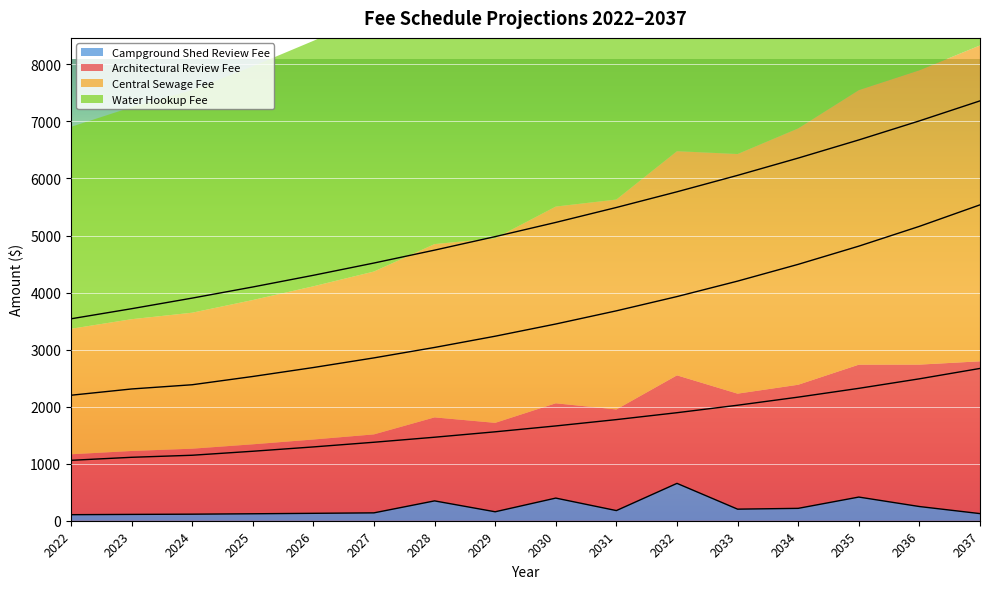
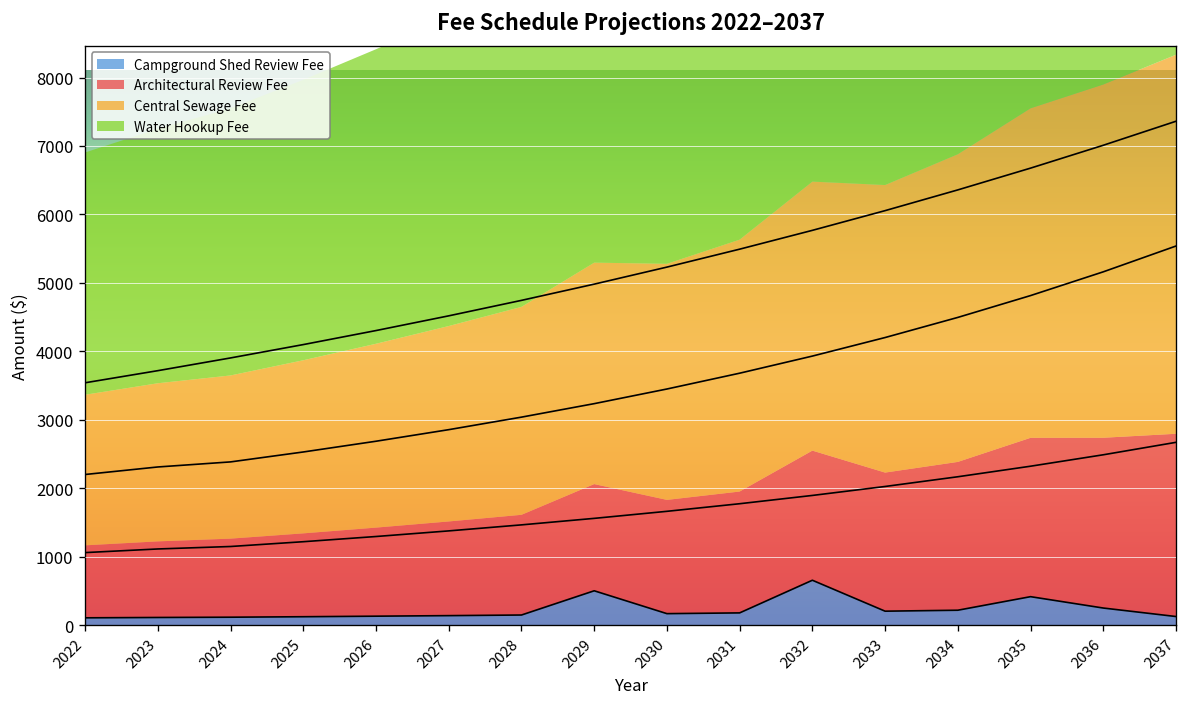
  {
    "Campground Shed Review Fee": {
      "2022": 100,
      "2023": 100,
      "2024": 100,
      "2025": 100,
      "2026": 100,
      "2027": 100,
-     "2028": 300,
-     "2029": 200,
-     "2030": 400,
+     "2028": 100,
+     "2029": 500,
+     "2030": 200,
      "2031": 200,
      "2032": 700,
      "2033": 200,
      "2034": 200,
      "2035": 400,
      "2036": 200,
      "2037": 100
    },
    "Architectural Review Fee": {
      "2022": 1100,
      "2023": 1100,
      "2024": 1100,
      "2025": 1200,
      "2026": 1300,
      "2027": 1400,
      "2028": 1500,
      "2029": 1600,
      "2030": 1700,
      "2031": 1800,
      "2032": 1900,
      "2033": 2000,
      "2034": 2200,
      "2035": 2300,
      "2036": 2500,
      "2037": 2700
    },
    "Central Sewage Fee": {
      "2022": 2200,
      "2023": 2300,
      "2024": 2400,
      "2025": 2500,
      "2026": 2700,
      "2027": 2900,
      "2028": 3000,
      "2030": 3400,
      "2031": 3700,
      "2032": 3900,
      "2033": 4200,
      "2034": 4500,
      "2035": 4800,
      "2036": 5200,
      "2037": 5500
    },
    "Water Hookup Fee": {
      "2022": 3500,
      "2026": 4300
    }
  }
